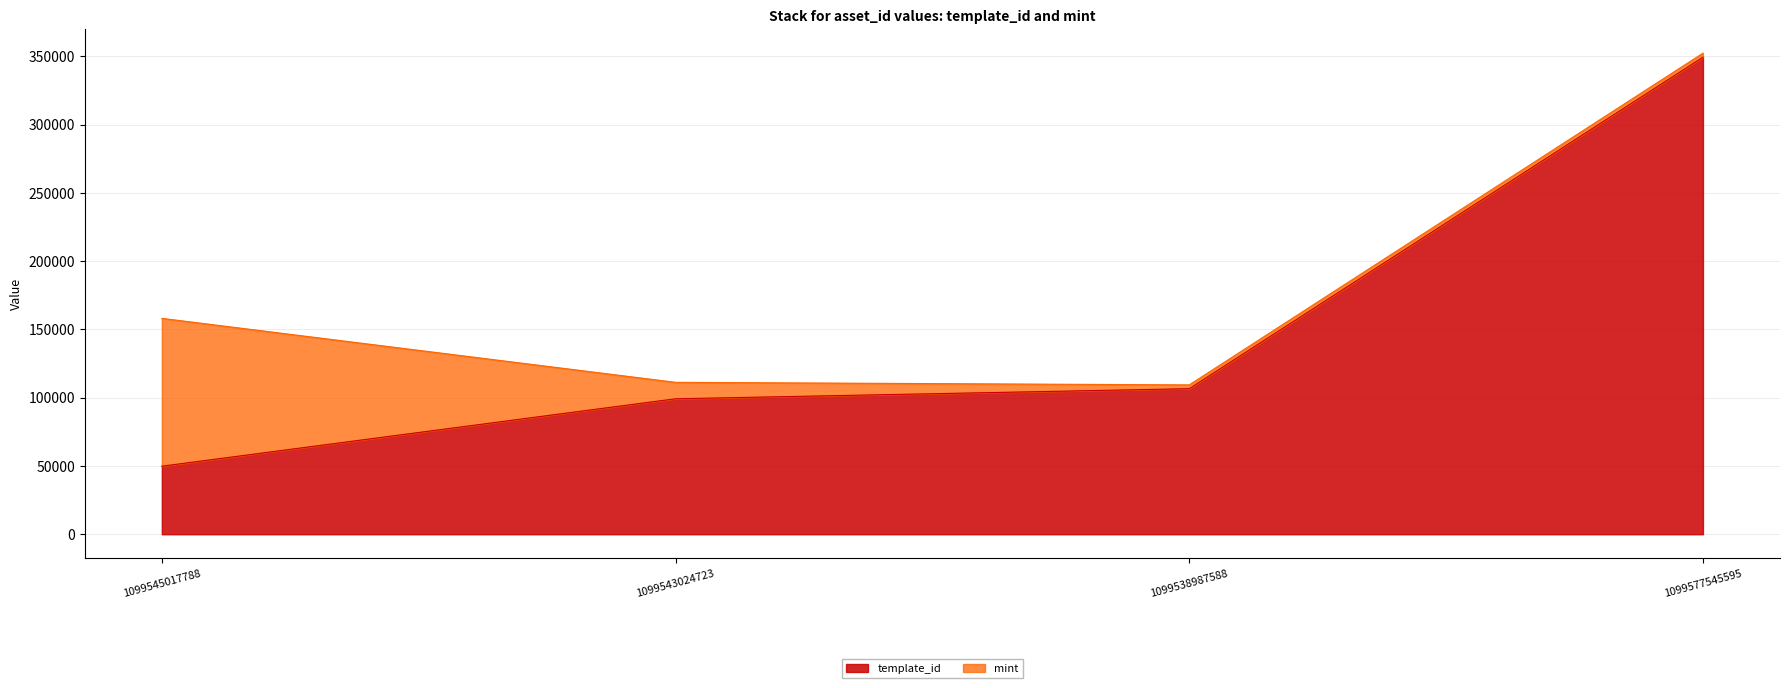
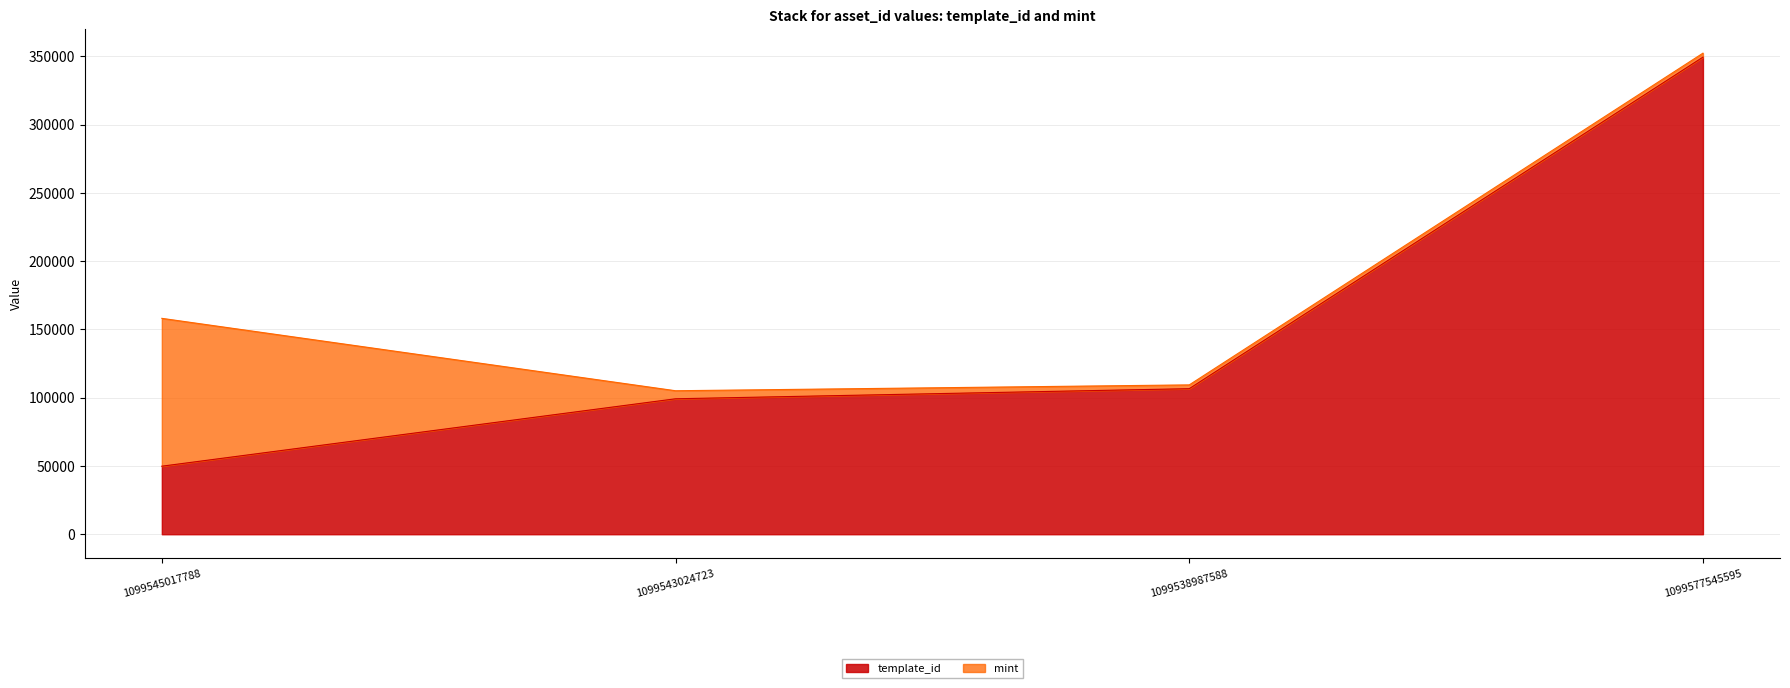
  {
    "template_id": {
      "1099545017788": 50000,
      "1099543024723": 99000,
      "1099538987588": 107000,
      "1099577545595": 350000
    },
    "mint": {
      "1099545017788": 108000,
-     "1099543024723": 12000,
+     "1099543024723": 6000,
      "1099538987588": 3000,
      "1099577545595": 3000
    }
  }
